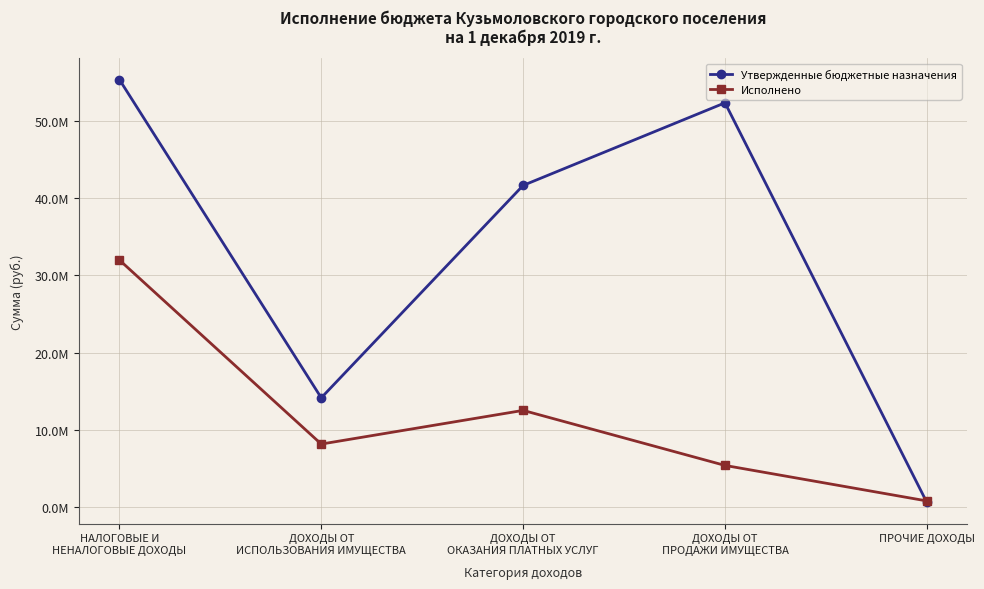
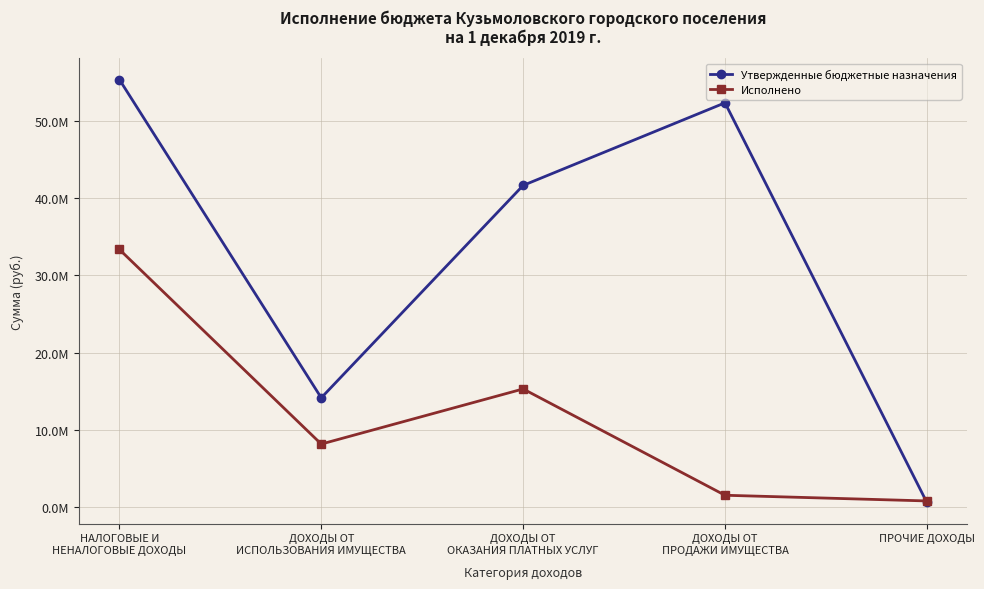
  {
    "Утвержденные бюджетные назначения": {
      "НАЛОГОВЫЕ И НЕНАЛОГОВЫЕ ДОХОДЫ": 55000000,
      "ДОХОДЫ ОТ ИСПОЛЬЗОВАНИЯ ИМУЩЕСТВА": 14000000,
      "ДОХОДЫ ОТ ОКАЗАНИЯ ПЛАТНЫХ УСЛУГ": 42000000,
      "ДОХОДЫ ОТ ПРОДАЖИ ИМУЩЕСТВА": 52000000
    },
    "Исполнено": {
-     "НАЛОГОВЫЕ И НЕНАЛОГОВЫЕ ДОХОДЫ": 32000000,
+     "НАЛОГОВЫЕ И НЕНАЛОГОВЫЕ ДОХОДЫ": 33000000,
      "ДОХОДЫ ОТ ИСПОЛЬЗОВАНИЯ ИМУЩЕСТВА": 8000000,
-     "ДОХОДЫ ОТ ОКАЗАНИЯ ПЛАТНЫХ УСЛУГ": 13000000,
-     "ДОХОДЫ ОТ ПРОДАЖИ ИМУЩЕСТВА": 5000000
+     "ДОХОДЫ ОТ ОКАЗАНИЯ ПЛАТНЫХ УСЛУГ": 15000000,
+     "ДОХОДЫ ОТ ПРОДАЖИ ИМУЩЕСТВА": 2000000
    }
  }
